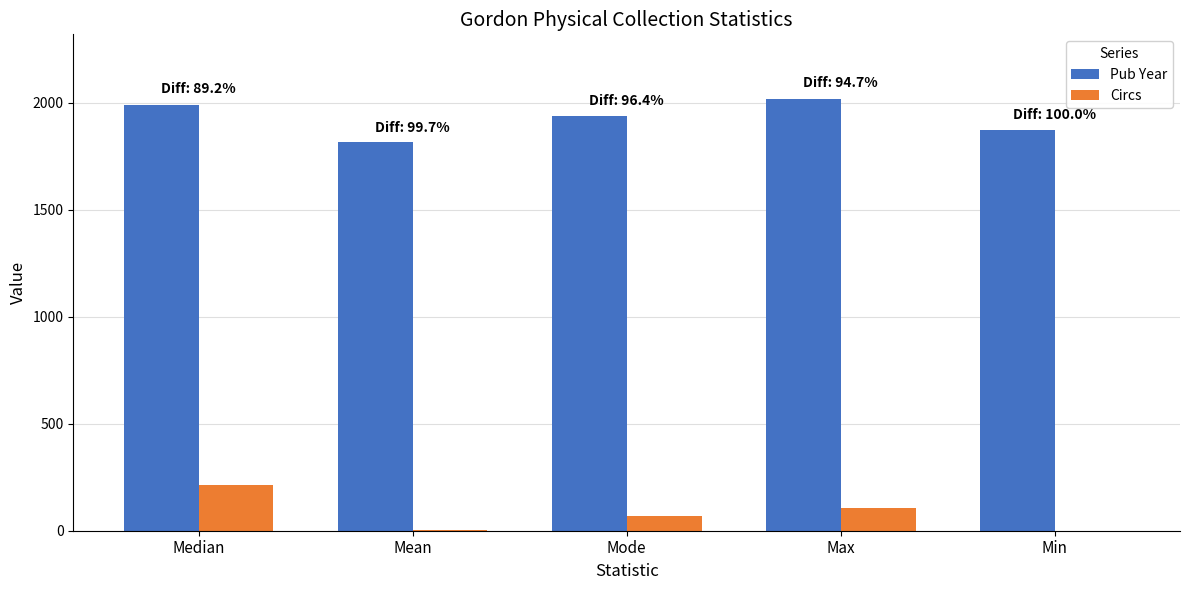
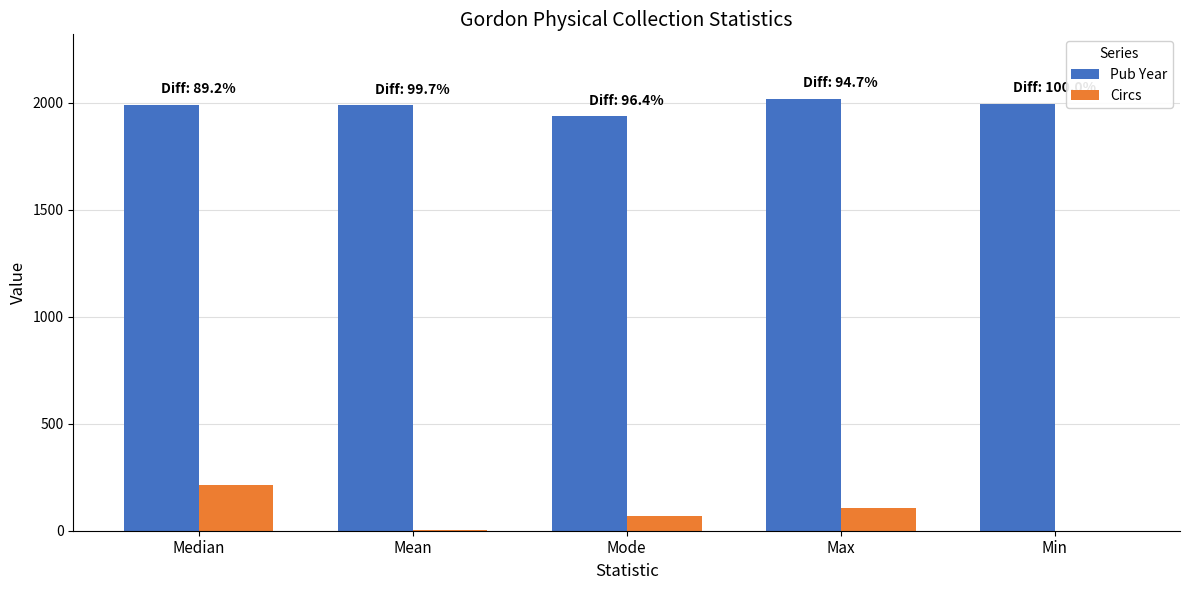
  {
    "Pub Year": {
-     "Mean": 1820,
-     "Min": 1870
+     "Mean": 1990,
+     "Min": 2000
    },
    "Circs": {
      "Median": 220,
      "Mode": 70,
      "Max": 110,
      "Min": 0
    }
  }
